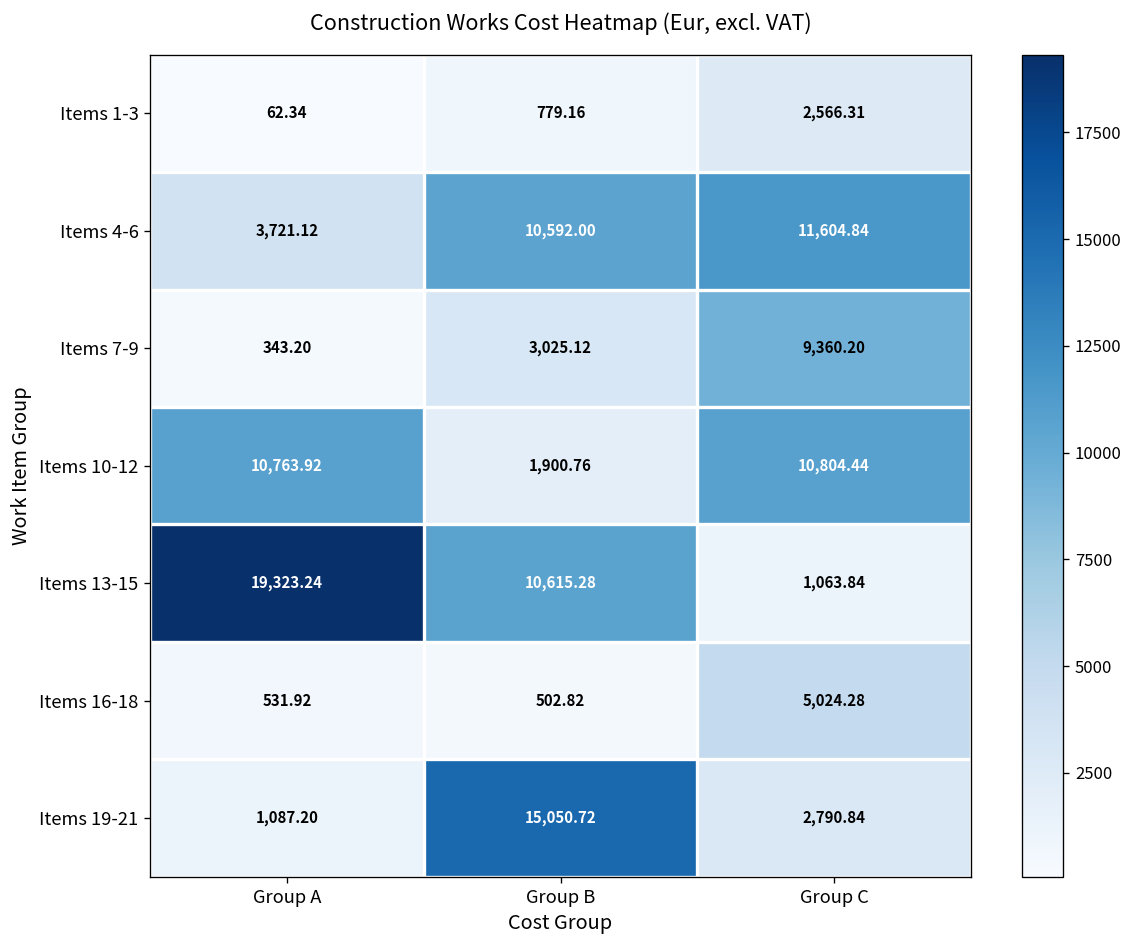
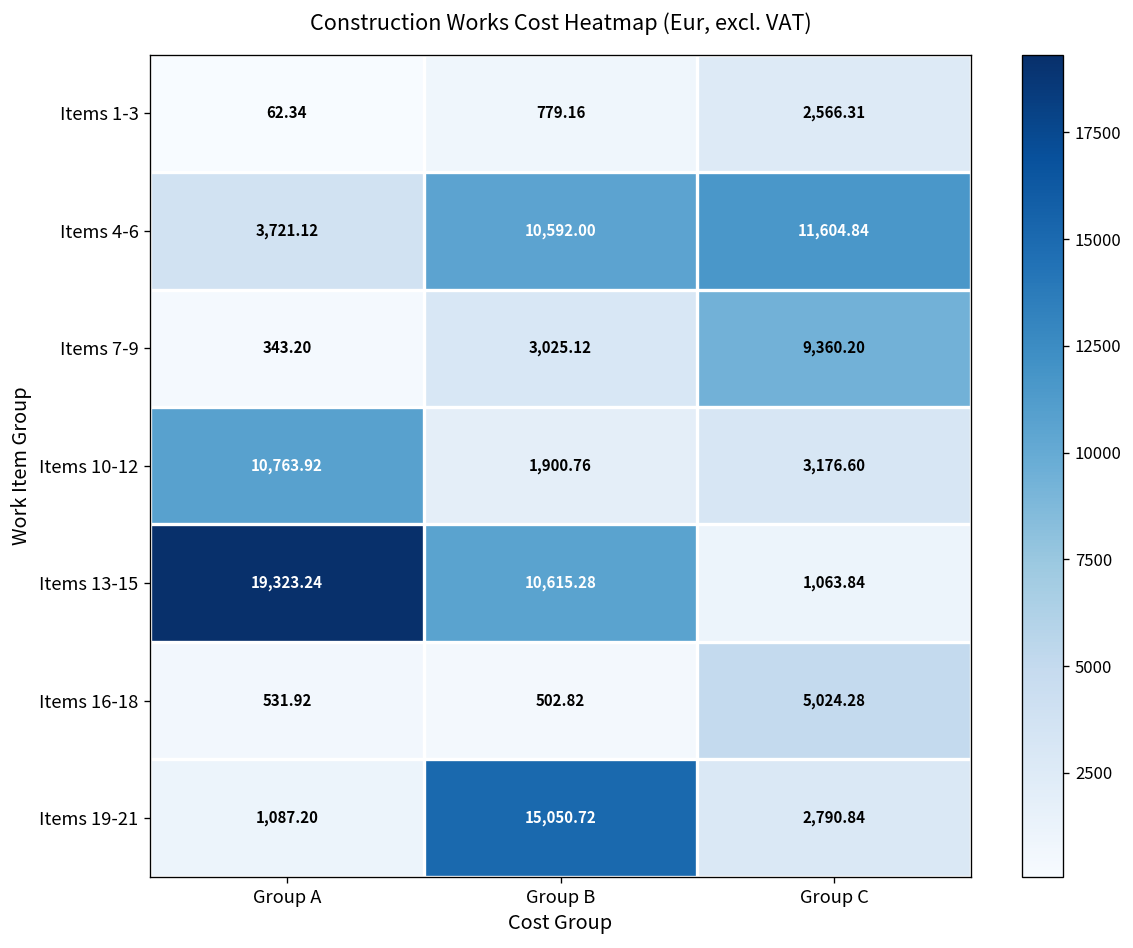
  {
    "Items 1-3": {
      "Group A": "62.34",
      "Group B": "779.16",
      "Group C": "2,566.31"
    },
    "Items 4-6": {
      "Group A": "3,721.12",
      "Group B": "10,592.00",
      "Group C": "11,604.84"
    },
    "Items 7-9": {
      "Group A": "343.20",
      "Group B": "3,025.12",
      "Group C": "9,360.20"
    },
    "Items 10-12": {
      "Group A": "10,763.92",
      "Group B": "1,900.76",
-     "Group C": "10,804.44"
+     "Group C": "3,176.60"
    },
    "Items 13-15": {
      "Group A": "19,323.24",
      "Group B": "10,615.28",
      "Group C": "1,063.84"
    },
    "Items 16-18": {
      "Group A": "531.92",
      "Group B": "502.82",
      "Group C": "5,024.28"
    },
    "Items 19-21": {
      "Group A": "1,087.20",
      "Group B": "15,050.72",
      "Group C": "2,790.84"
    }
  }
